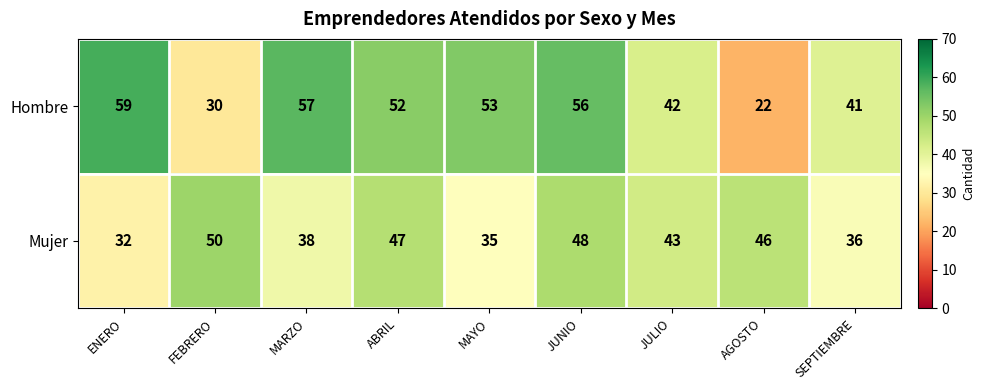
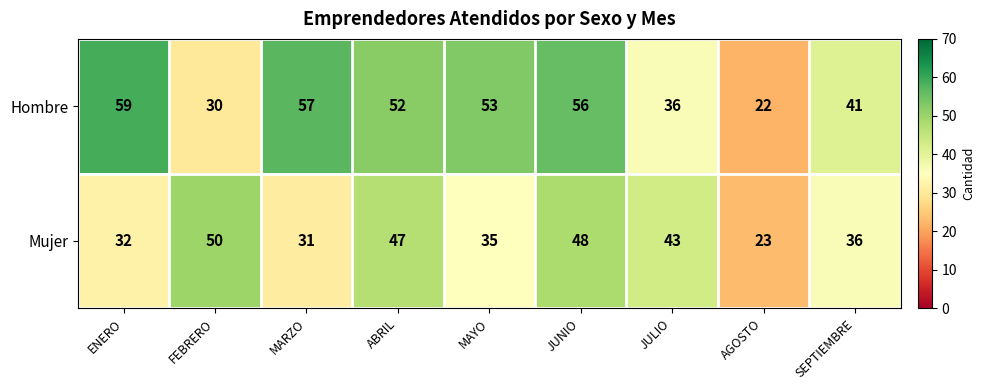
  {
    "Hombre": {
      "ENERO": 59,
      "FEBRERO": 30,
      "MARZO": 57,
      "ABRIL": 52,
      "MAYO": 53,
      "JUNIO": 56,
-     "JULIO": 42,
+     "JULIO": 36,
      "AGOSTO": 22,
      "SEPTIEMBRE": 41
    },
    "Mujer": {
      "ENERO": 32,
      "FEBRERO": 50,
-     "MARZO": 38,
+     "MARZO": 31,
      "ABRIL": 47,
      "MAYO": 35,
      "JUNIO": 48,
      "JULIO": 43,
-     "AGOSTO": 46,
+     "AGOSTO": 23,
      "SEPTIEMBRE": 36
    }
  }
